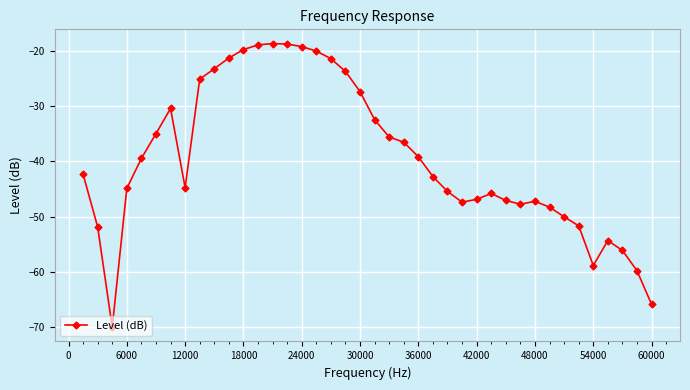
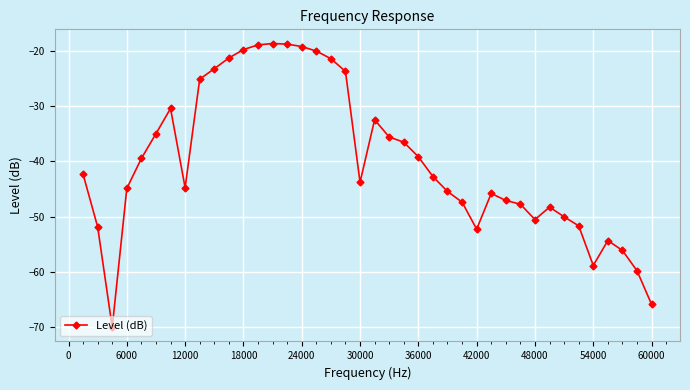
  {
    "6000": -45,
    "12000": -45,
    "18000": -20,
    "24000": -19,
-   "30000": -27,
+   "30000": -44,
    "36000": -39,
-   "42000": -47,
-   "48000": -47,
+   "42000": -52,
+   "48000": -51,
    "54000": -59,
    "60000": -66
  }
